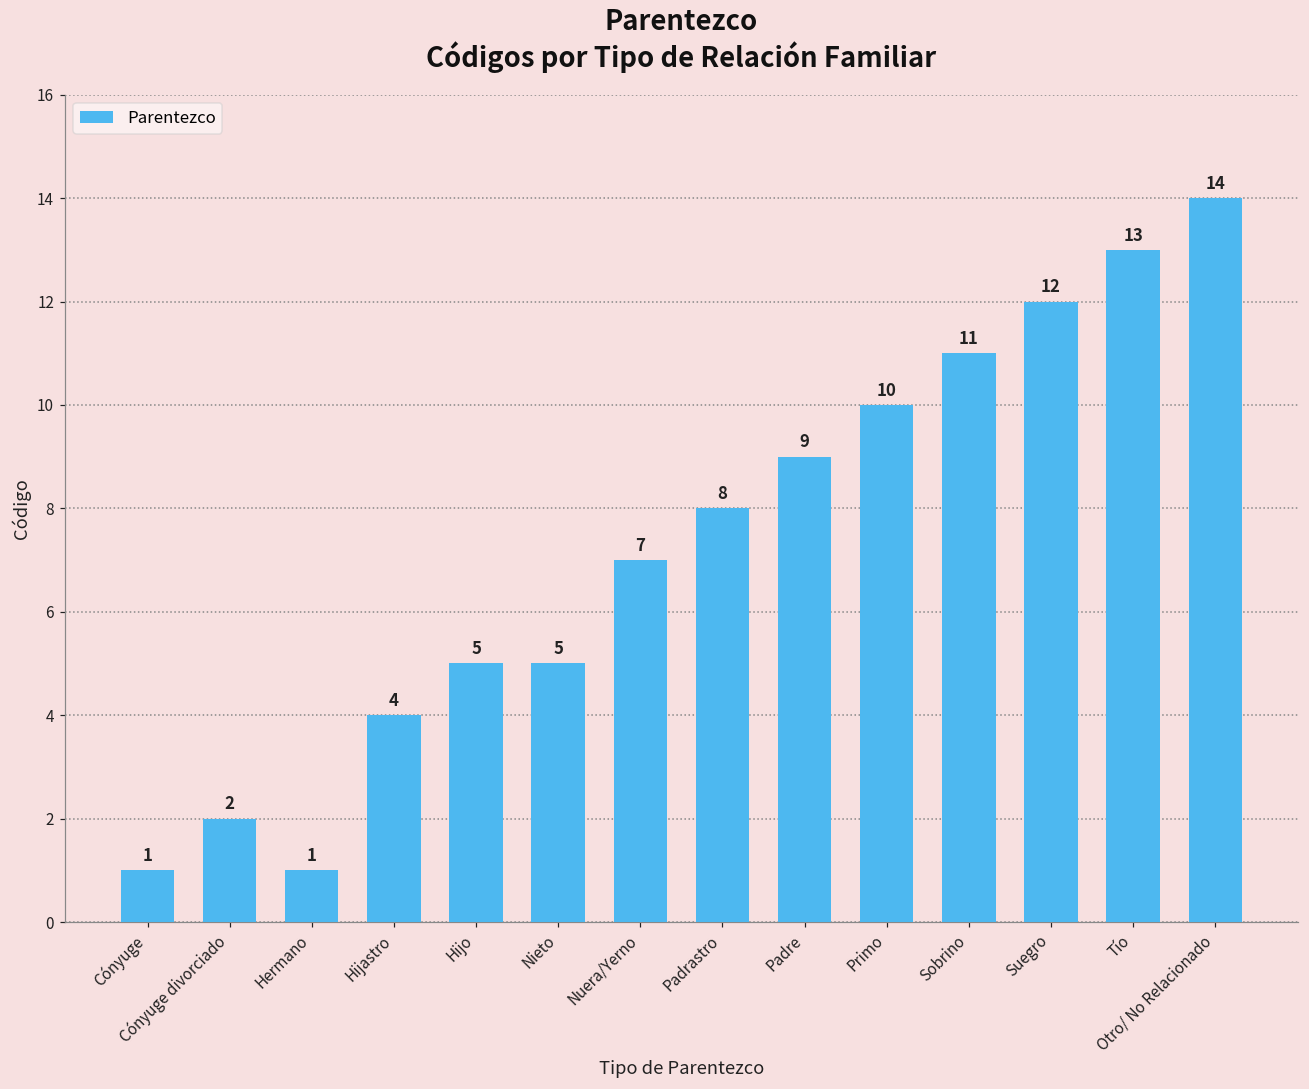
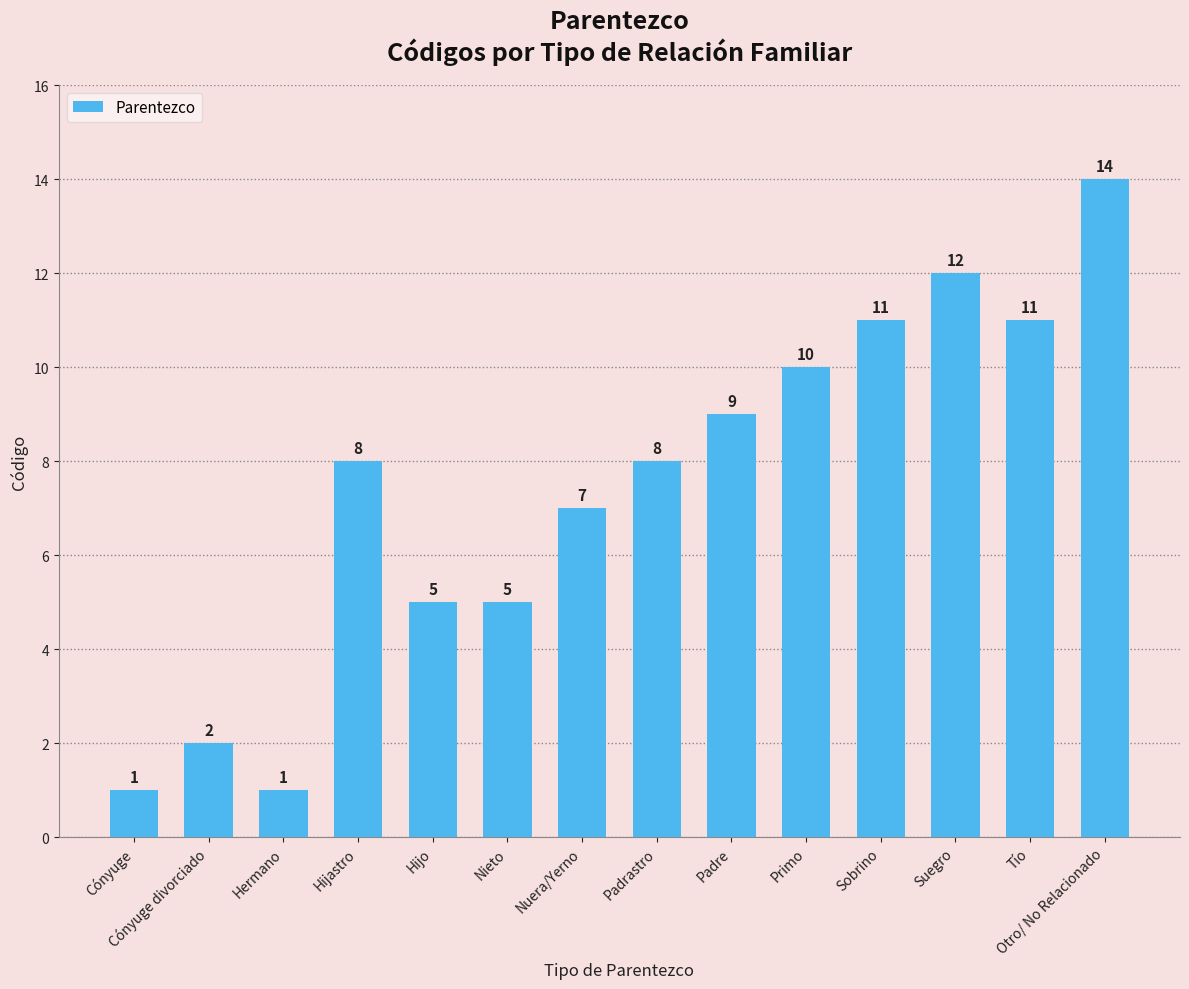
  {
    "Cónyuge": 1,
    "Cónyuge divorciado": 2,
    "Hermano": 1,
-   "Hijastro": 4,
+   "Hijastro": 8,
    "Hijo": 5,
    "Nieto": 5,
    "Nuera/Yerno": 7,
    "Padrastro": 8,
    "Padre": 9,
    "Primo": 10,
    "Sobrino": 11,
    "Suegro": 12,
-   "Tío": 13,
+   "Tío": 11,
    "Otro/ No Relacionado": 14
  }
